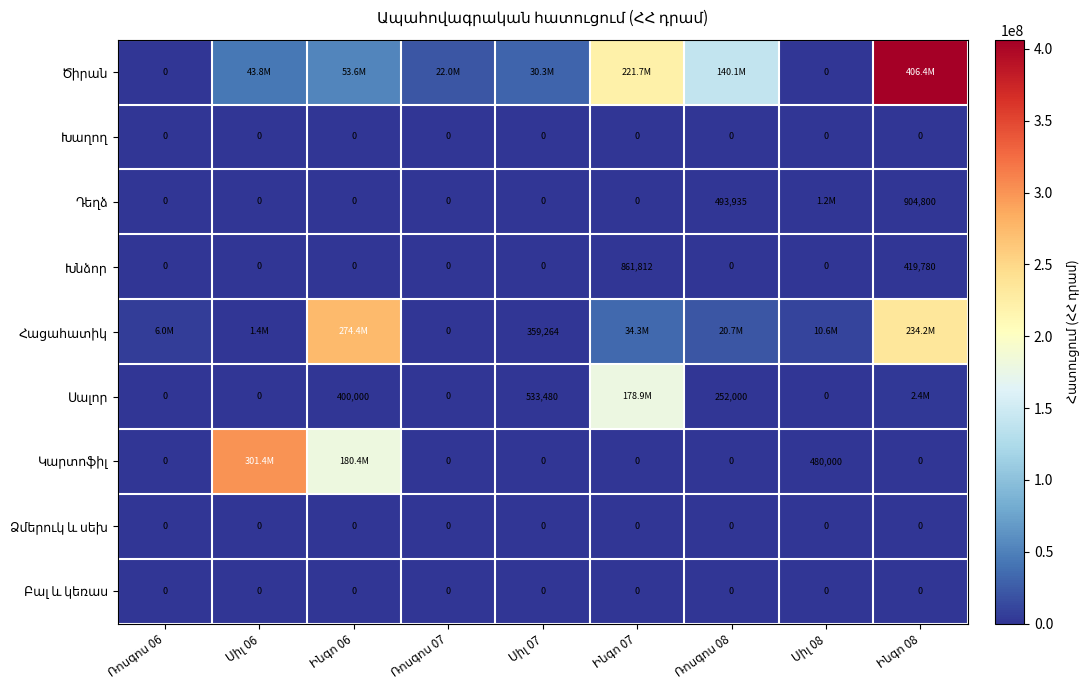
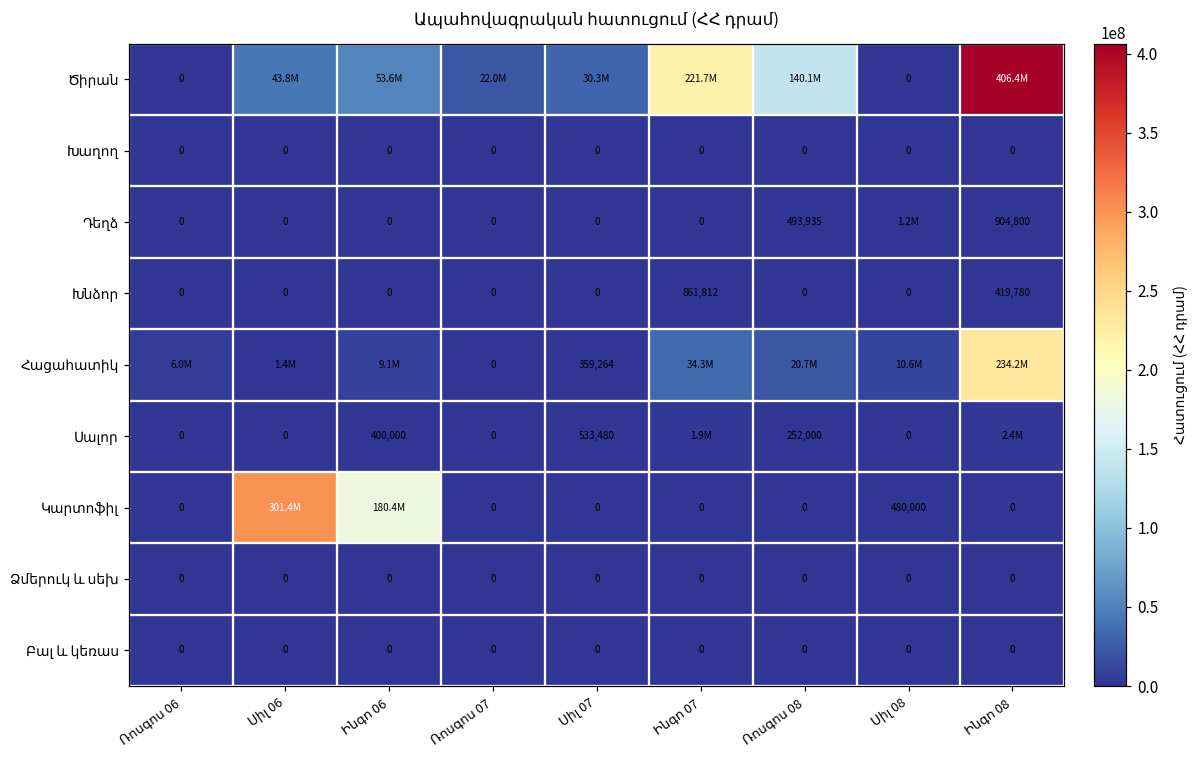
  {
    "Ծիրան": {
      "Ռոսգոս 06": "0",
      "Սիլ 06": "43.8M",
      "Ինգո 06": "53.6M",
      "Ռոսգոս 07": "22.0M",
      "Սիլ 07": "30.3M",
      "Ինգո 07": "221.7M",
      "Ռոսգոս 08": "140.1M",
      "Սիլ 08": "0",
      "Ինգո 08": "406.4M"
    },
    "Խաղող": {
      "Ռոսգոս 06": "0",
      "Սիլ 06": "0",
      "Ինգո 06": "0",
      "Ռոսգոս 07": "0",
      "Սիլ 07": "0",
      "Ինգո 07": "0",
      "Ռոսգոս 08": "0",
      "Սիլ 08": "0",
      "Ինգո 08": "0"
    },
    "Դեղձ": {
      "Ռոսգոս 06": "0",
      "Սիլ 06": "0",
      "Ինգո 06": "0",
      "Ռոսգոս 07": "0",
      "Սիլ 07": "0",
      "Ինգո 07": "0",
      "Ռոսգոս 08": "493,935",
      "Սիլ 08": "1.2M",
      "Ինգո 08": "904,800"
    },
    "Խնձոր": {
      "Ռոսգոս 06": "0",
      "Սիլ 06": "0",
      "Ինգո 06": "0",
      "Ռոսգոս 07": "0",
      "Սիլ 07": "0",
      "Ինգո 07": "861,812",
      "Ռոսգոս 08": "0",
      "Սիլ 08": "0",
      "Ինգո 08": "419,780"
    },
    "Հացահատիկ": {
      "Ռոսգոս 06": "6.0M",
      "Սիլ 06": "1.4M",
-     "Ինգո 06": "274.4M",
+     "Ինգո 06": "9.1M",
      "Ռոսգոս 07": "0",
      "Սիլ 07": "359,264",
      "Ինգո 07": "34.3M",
      "Ռոսգոս 08": "20.7M",
      "Սիլ 08": "10.6M",
      "Ինգո 08": "234.2M"
    },
    "Սալոր": {
      "Ռոսգոս 06": "0",
      "Սիլ 06": "0",
      "Ինգո 06": "400,000",
      "Ռոսգոս 07": "0",
      "Սիլ 07": "533,480",
-     "Ինգո 07": "178.9M",
+     "Ինգո 07": "1.9M",
      "Ռոսգոս 08": "252,000",
      "Սիլ 08": "0",
      "Ինգո 08": "2.4M"
    },
    "Կարտոֆիլ": {
      "Ռոսգոս 06": "0",
      "Սիլ 06": "301.4M",
      "Ինգո 06": "180.4M",
      "Ռոսգոս 07": "0",
      "Սիլ 07": "0",
      "Ինգո 07": "0",
      "Ռոսգոս 08": "0",
      "Սիլ 08": "480,000",
      "Ինգո 08": "0"
    },
    "Ձմերուկ և սեխ": {
      "Ռոսգոս 06": "0",
      "Սիլ 06": "0",
      "Ինգո 06": "0",
      "Ռոսգոս 07": "0",
      "Սիլ 07": "0",
      "Ինգո 07": "0",
      "Ռոսգոս 08": "0",
      "Սիլ 08": "0",
      "Ինգո 08": "0"
    },
    "Բալ և կեռաս": {
      "Ռոսգոս 06": "0",
      "Սիլ 06": "0",
      "Ինգո 06": "0",
      "Ռոսգոս 07": "0",
      "Սիլ 07": "0",
      "Ինգո 07": "0",
      "Ռոսգոս 08": "0",
      "Սիլ 08": "0",
      "Ինգո 08": "0"
    }
  }
